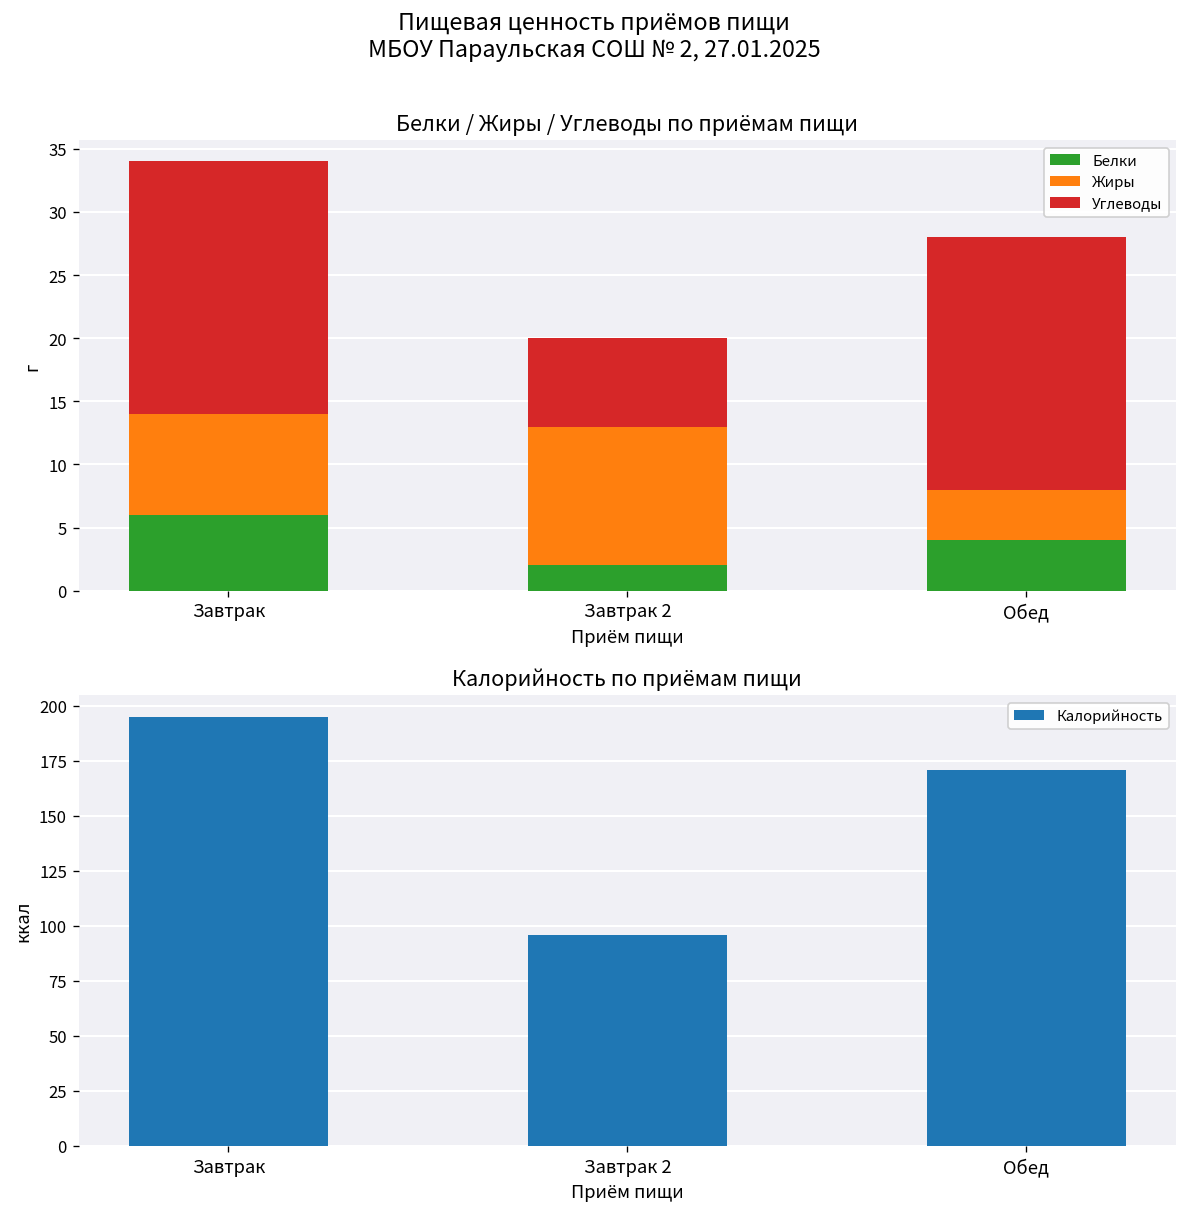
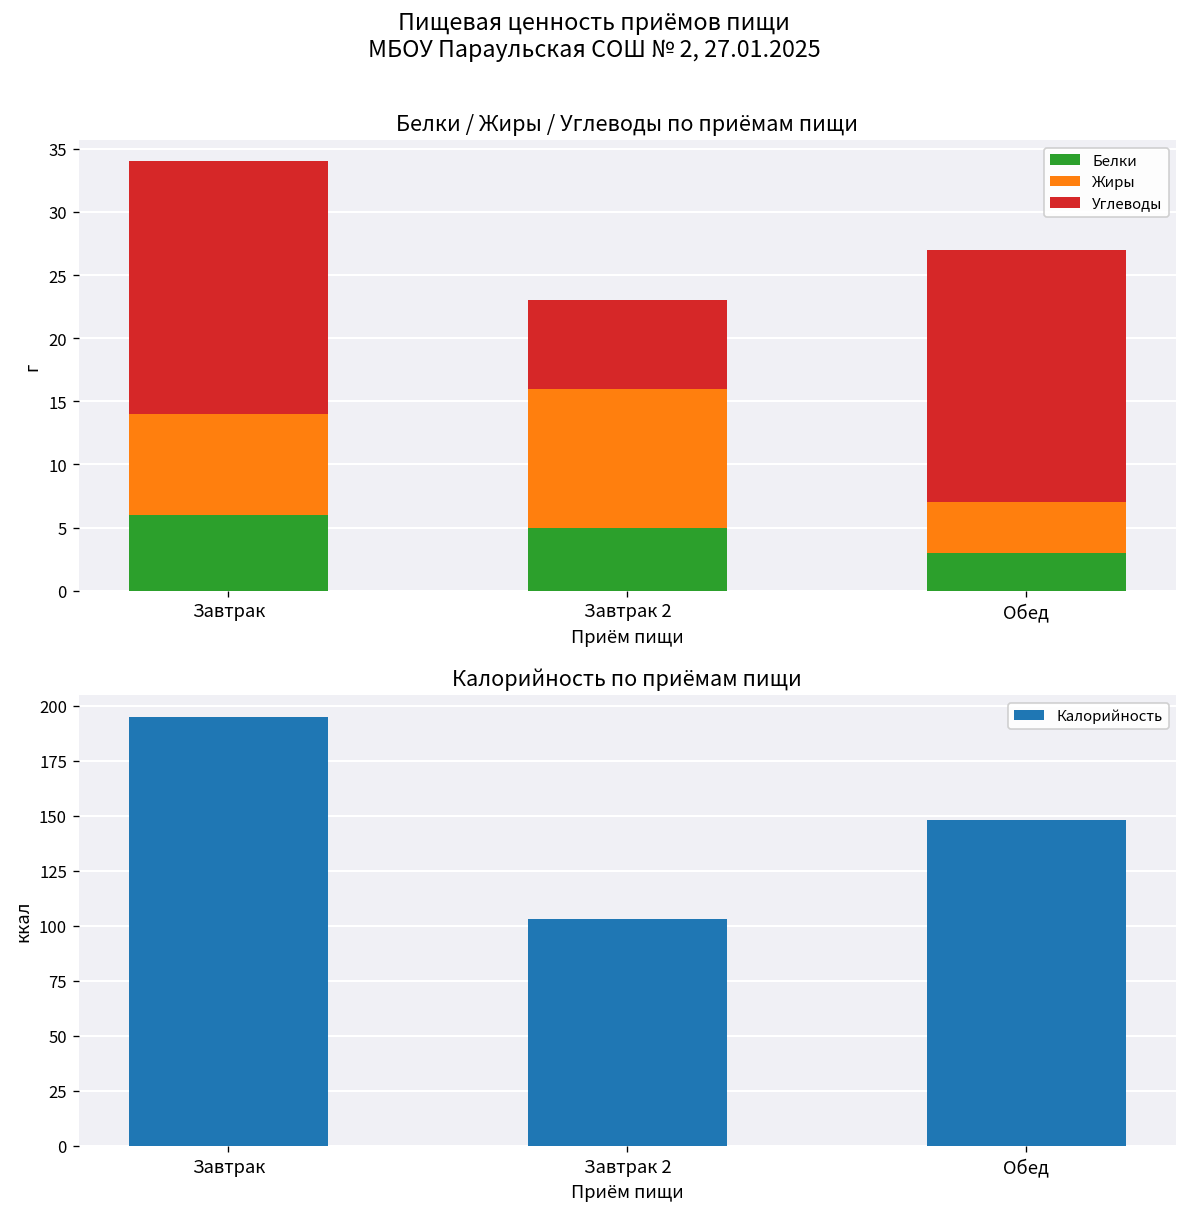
  {
    "Белки / Жиры / Углеводы по приёмам пищи": {
      "Белки": {
        "Завтрак": 6,
-       "Завтрак 2": 2,
-       "Обед": 4
+       "Завтрак 2": 5,
+       "Обед": 3
      },
      "Жиры": {
        "Завтрак": 8,
        "Завтрак 2": 11,
        "Обед": 4
      },
      "Углеводы": {
        "Завтрак": 20,
        "Завтрак 2": 7,
        "Обед": 20
      }
    },
    "Калорийность по приёмам пищи": {
      "Завтрак": 195,
-     "Завтрак 2": 96,
-     "Обед": 171
+     "Завтрак 2": 103,
+     "Обед": 148
    }
  }
